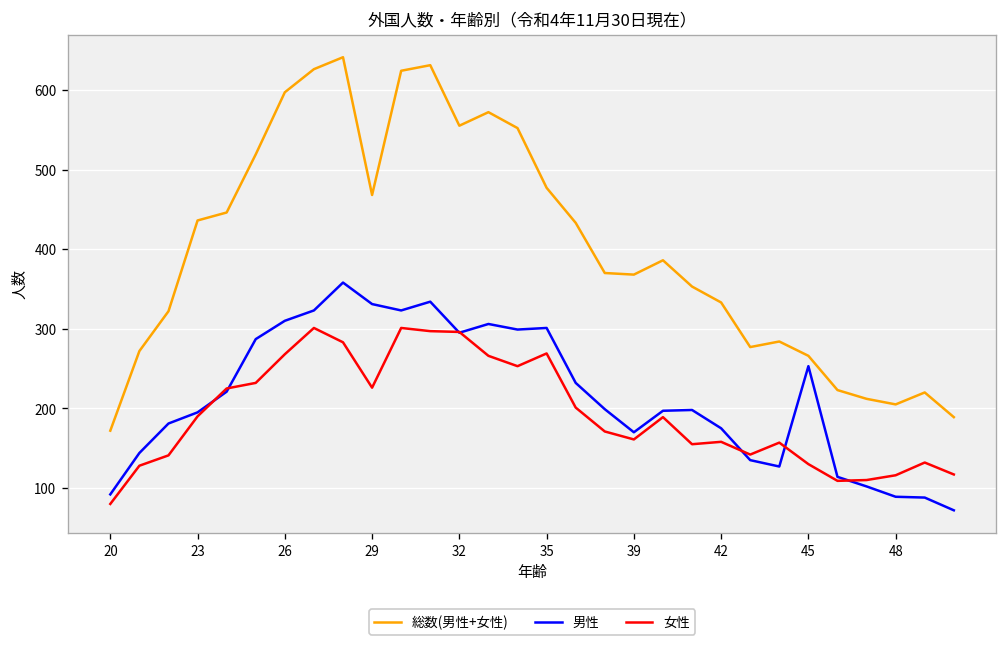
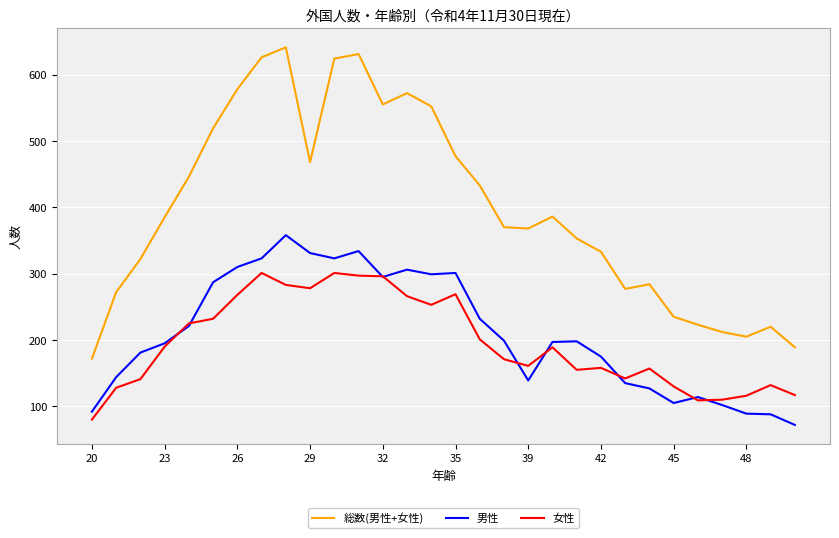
  {
    "総数(男性+女性)": {
      "20": 170,
-     "23": 440,
-     "26": 600,
+     "23": 390,
+     "26": 580,
      "29": 470,
      "32": 560,
      "35": 480,
      "39": 370,
      "42": 330,
-     "45": 270,
+     "45": 240,
      "48": 210
    },
    "男性": {
      "20": 90,
      "23": 200,
      "26": 310,
      "29": 330,
      "35": 300,
-     "39": 170,
+     "39": 140,
      "42": 180,
-     "45": 250,
+     "45": 110,
      "48": 90
    },
    "女性": {
      "20": 80,
      "23": 190,
      "26": 270,
-     "29": 230,
+     "29": 280,
      "35": 270,
      "39": 160,
      "42": 160,
      "45": 130,
      "48": 120
    }
  }
